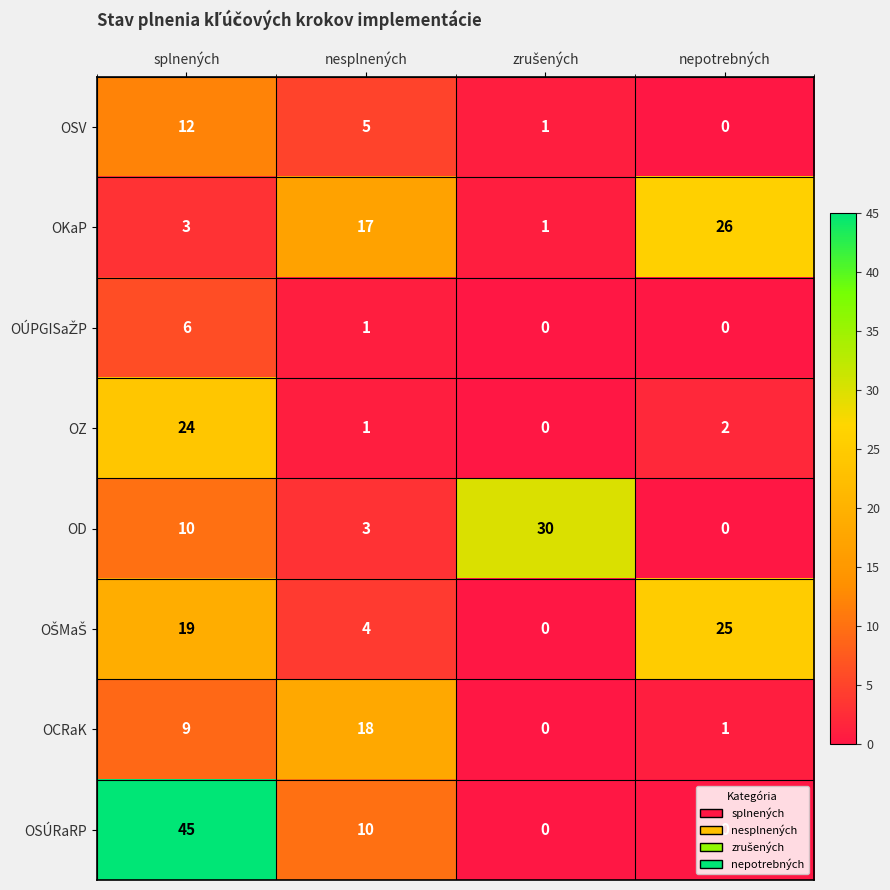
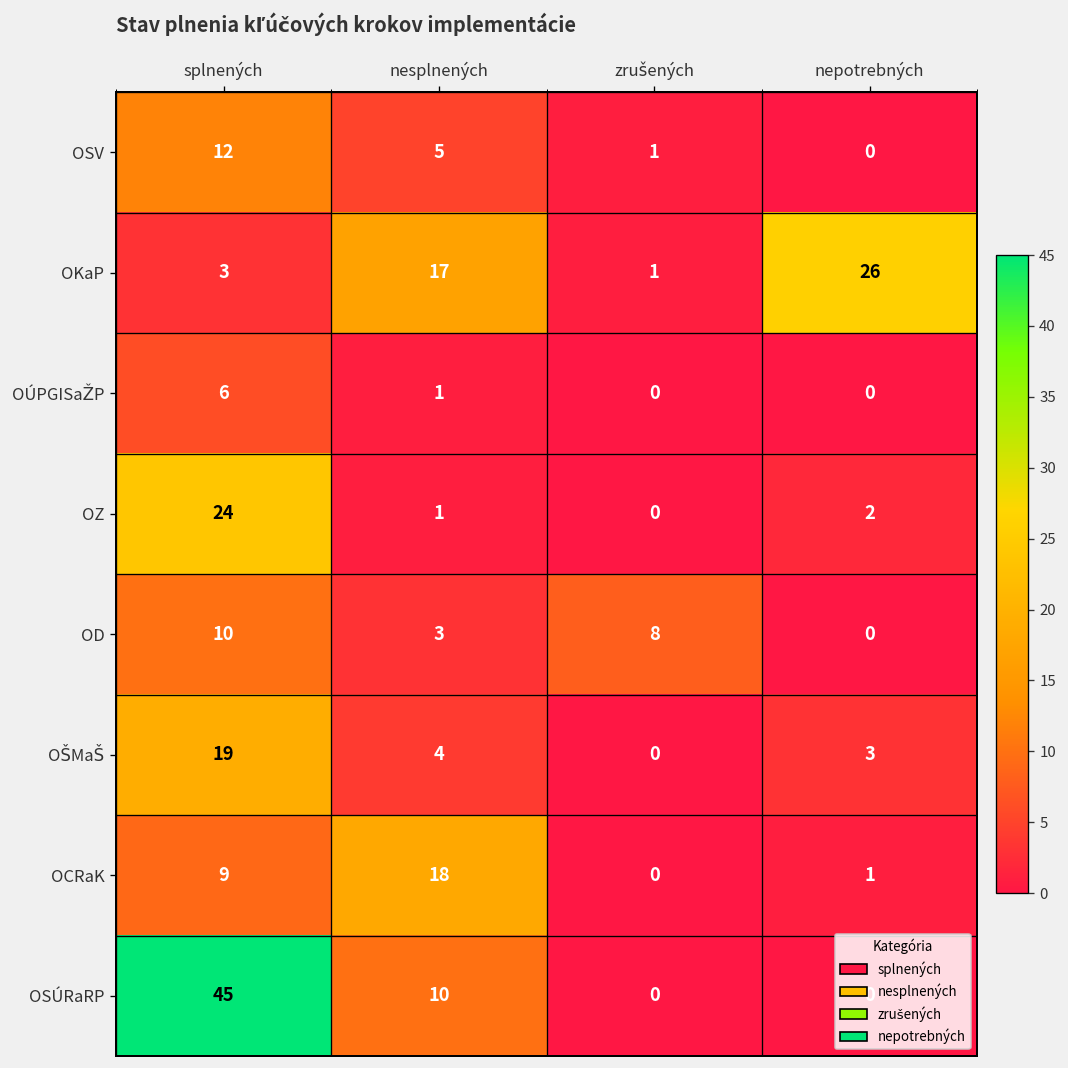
  {
    "OSV": {
      "splnených": 12,
      "nesplnených": 5,
      "zrušených": 1,
      "nepotrebných": 0
    },
    "OKaP": {
      "splnených": 3,
      "nesplnených": 17,
      "zrušených": 1,
      "nepotrebných": 26
    },
    "OÚPGISaŽP": {
      "splnených": 6,
      "nesplnených": 1,
      "zrušených": 0,
      "nepotrebných": 0
    },
    "OZ": {
      "splnených": 24,
      "nesplnených": 1,
      "zrušených": 0,
      "nepotrebných": 2
    },
    "OD": {
      "splnených": 10,
      "nesplnených": 3,
-     "zrušených": 30,
+     "zrušených": 8,
      "nepotrebných": 0
    },
    "OŠMaŠ": {
      "splnených": 19,
      "nesplnených": 4,
      "zrušených": 0,
-     "nepotrebných": 25
+     "nepotrebných": 3
    },
    "OCRaK": {
      "splnených": 9,
      "nesplnených": 18,
      "zrušených": 0,
      "nepotrebných": 1
    },
    "OSÚRaRP": {
      "splnených": 45,
      "nesplnených": 10,
      "zrušených": 0
    }
  }
